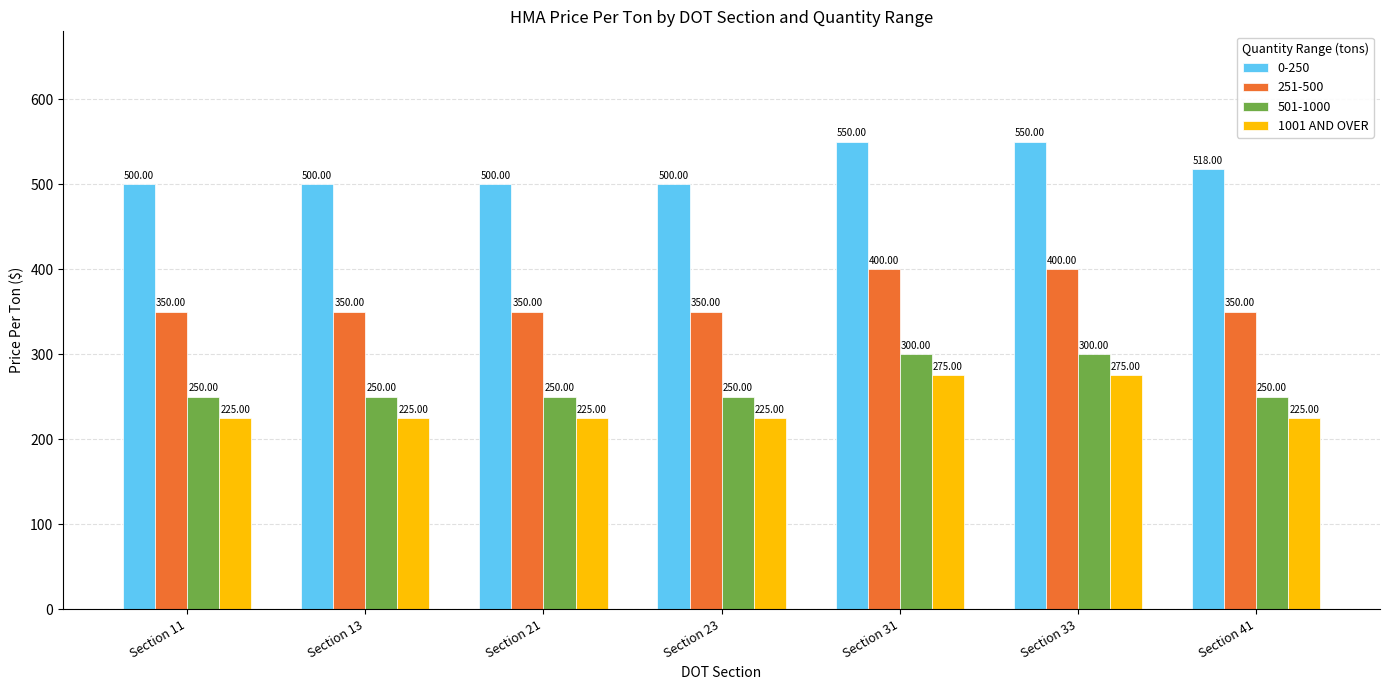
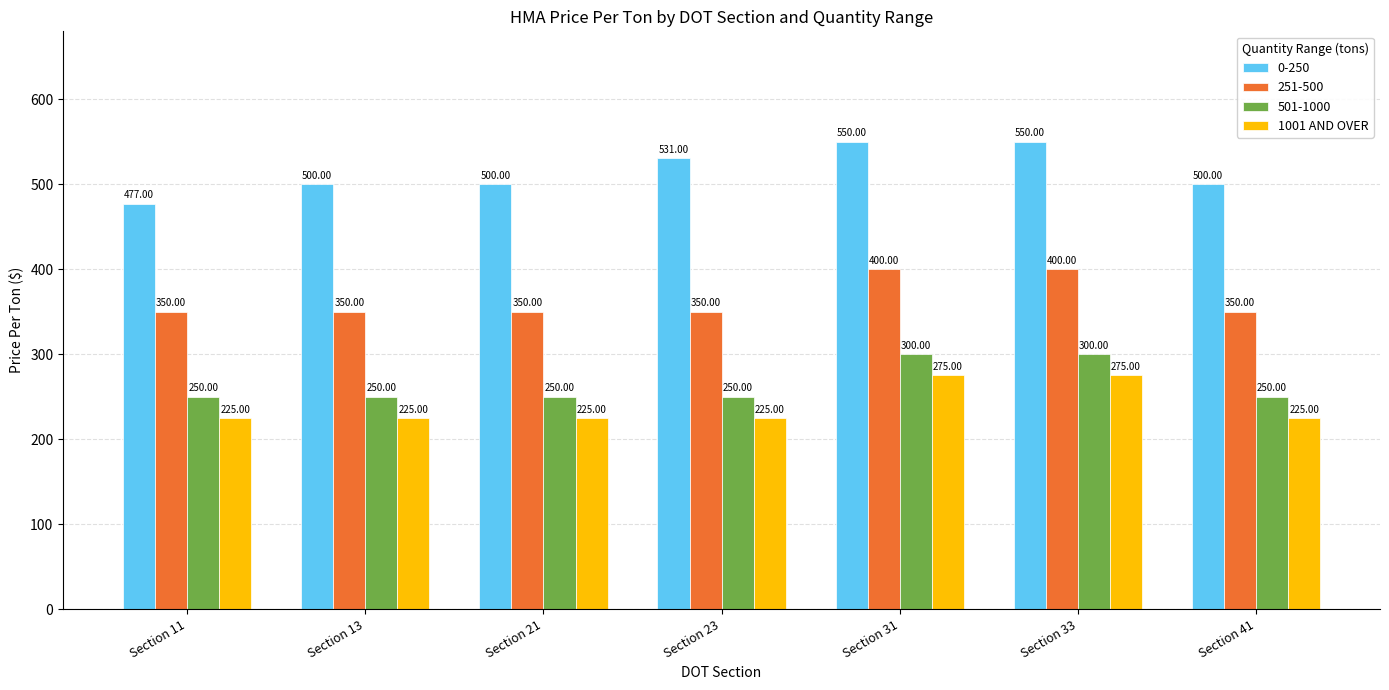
  {
    "0-250": {
-     "Section 11": 500.00,
+     "Section 11": 477.00,
      "Section 13": 500.00,
      "Section 21": 500.00,
-     "Section 23": 500.00,
+     "Section 23": 531.00,
      "Section 31": 550.00,
      "Section 33": 550.00,
-     "Section 41": 518.00
+     "Section 41": 500.00
    },
    "251-500": {
      "Section 11": 350.00,
      "Section 13": 350.00,
      "Section 21": 350.00,
      "Section 23": 350.00,
      "Section 31": 400.00,
      "Section 33": 400.00,
      "Section 41": 350.00
    },
    "501-1000": {
      "Section 11": 250.00,
      "Section 13": 250.00,
      "Section 21": 250.00,
      "Section 23": 250.00,
      "Section 31": 300.00,
      "Section 33": 300.00,
      "Section 41": 250.00
    },
    "1001 AND OVER": {
      "Section 11": 225.00,
      "Section 13": 225.00,
      "Section 21": 225.00,
      "Section 23": 225.00,
      "Section 31": 275.00,
      "Section 33": 275.00,
      "Section 41": 225.00
    }
  }
